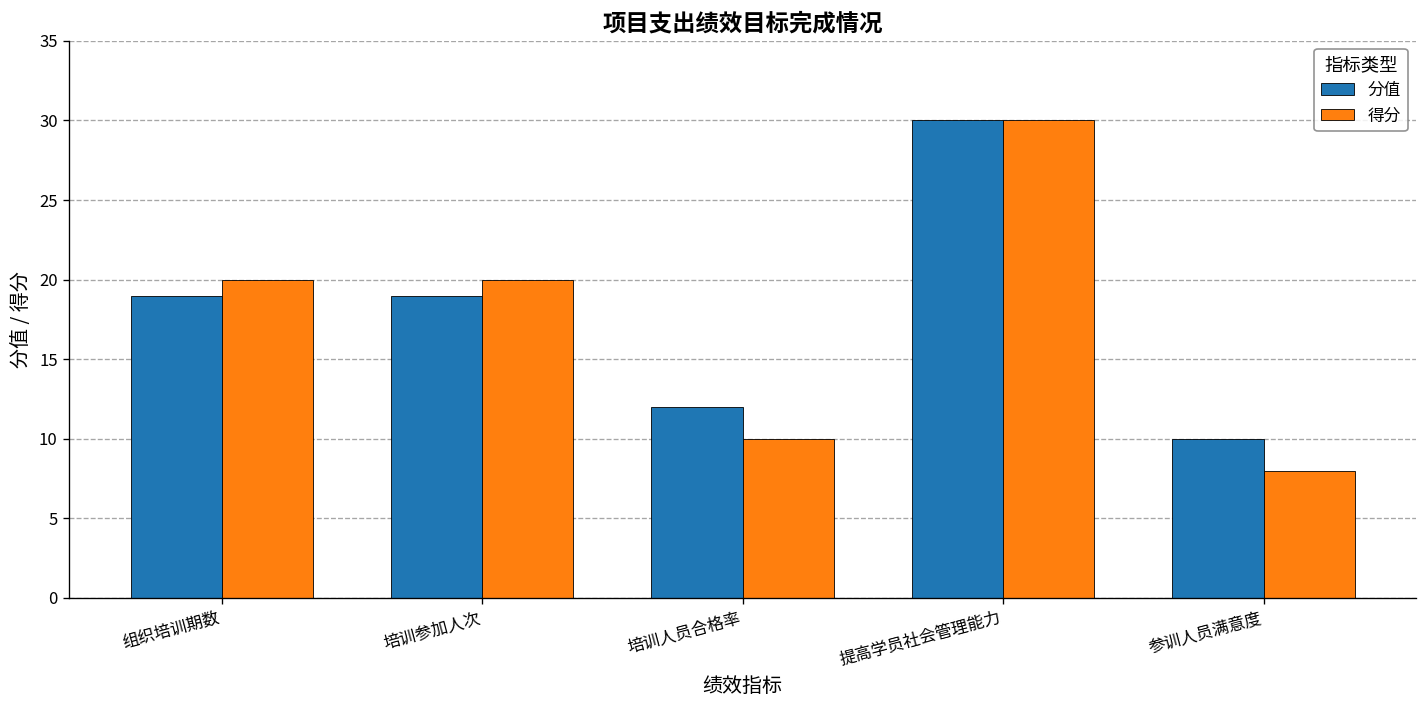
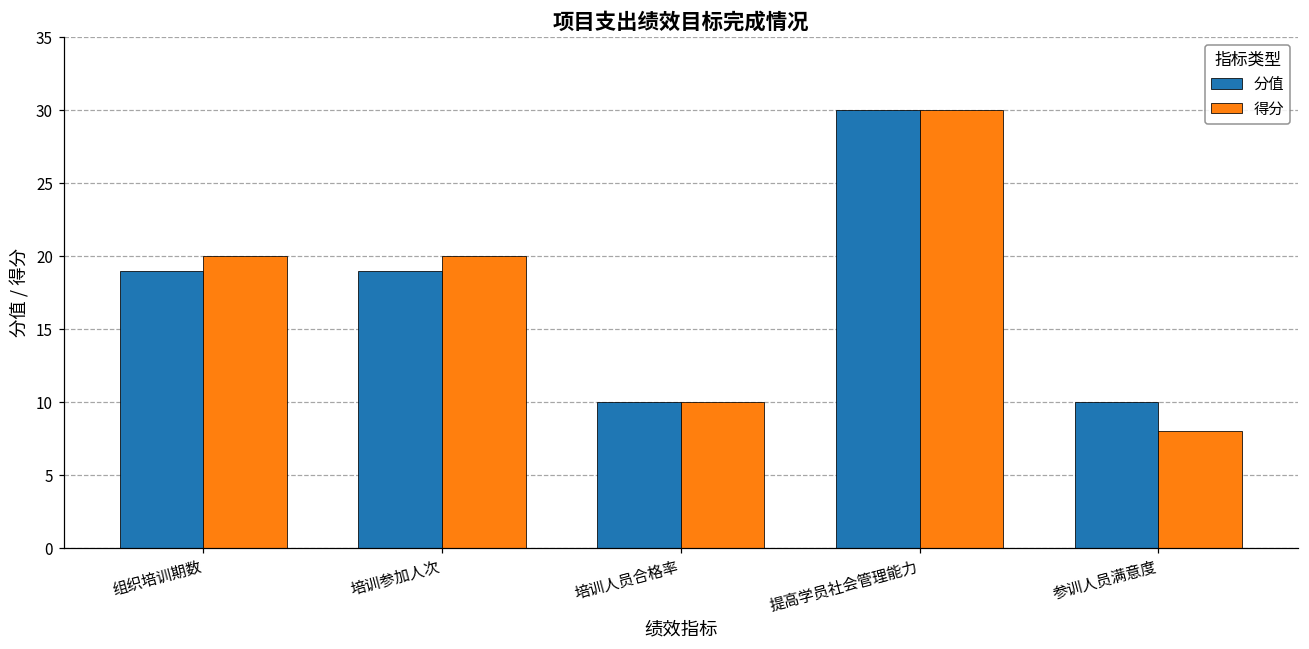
  {
    "分值": {
      "组织培训期数": 19,
      "培训参加人次": 19,
-     "培训人员合格率": 12,
+     "培训人员合格率": 10,
      "提高学员社会管理能力": 30,
      "参训人员满意度": 10
    },
    "得分": {
      "组织培训期数": 20,
      "培训参加人次": 20,
      "培训人员合格率": 10,
      "提高学员社会管理能力": 30,
      "参训人员满意度": 8
    }
  }
